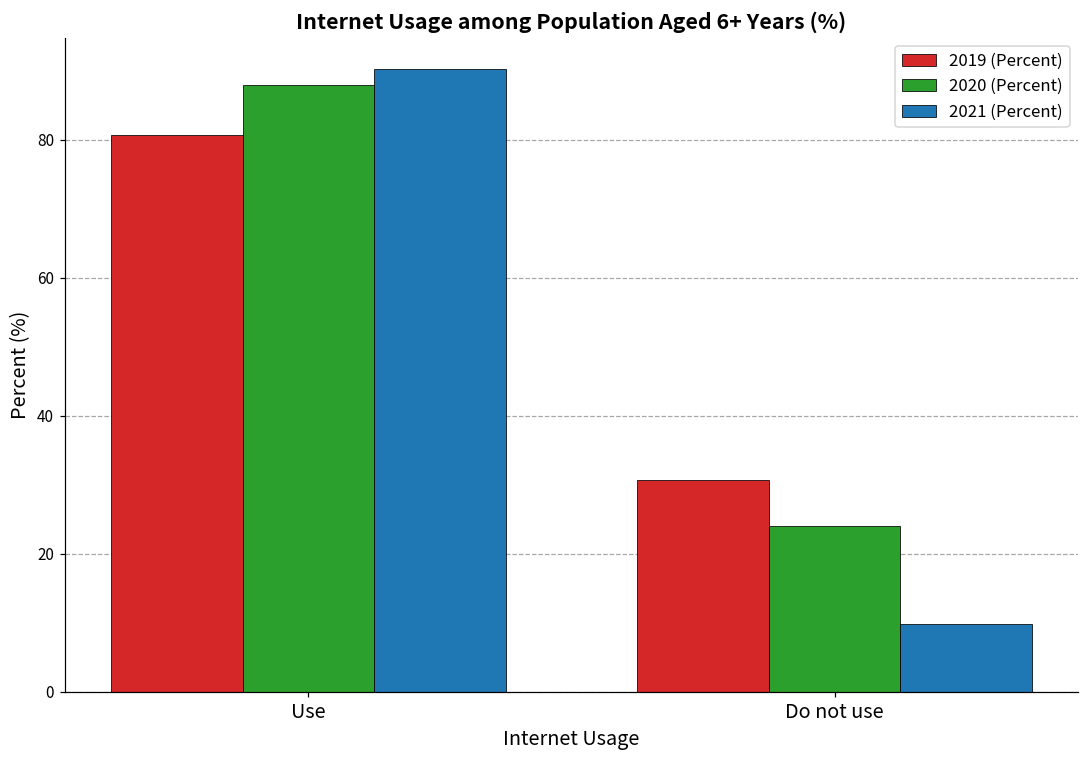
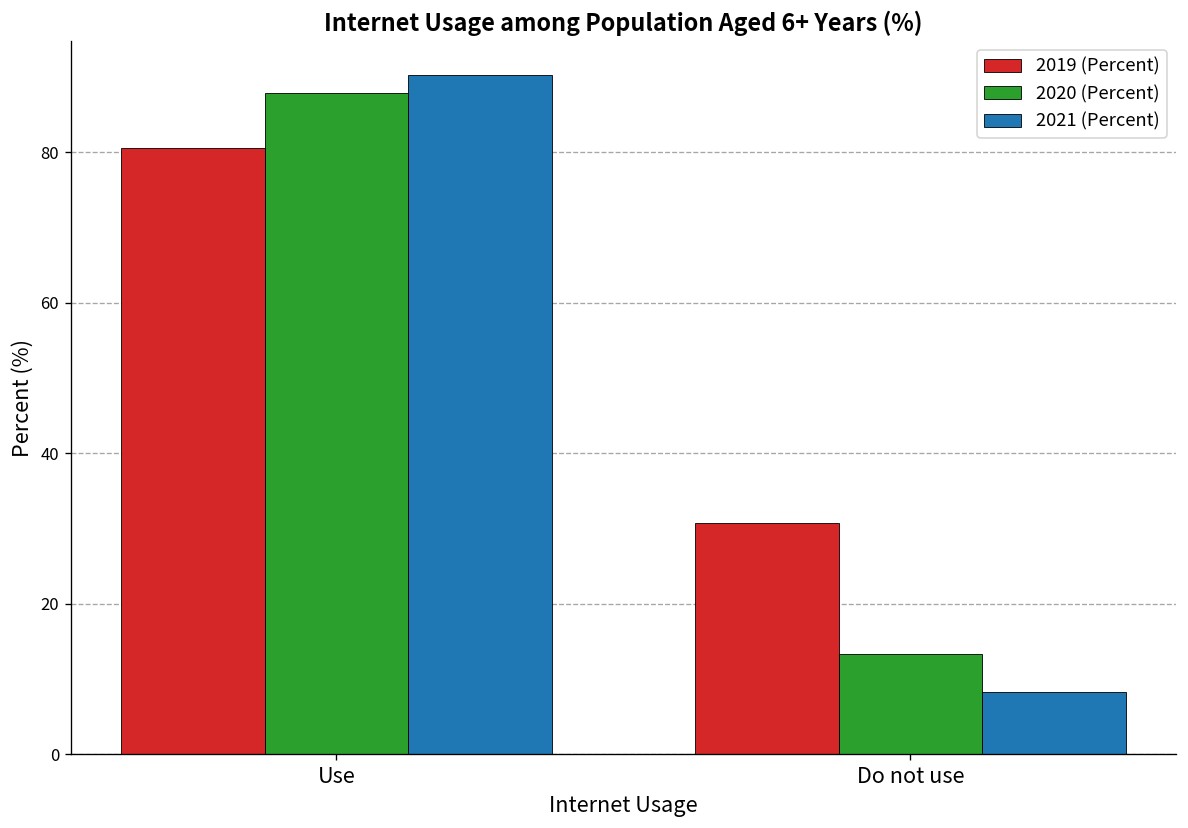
  {
    "2019 (Percent)": {
      "Use": 81,
      "Do not use": 31
    },
    "2020 (Percent)": {
      "Use": 88,
-     "Do not use": 24
+     "Do not use": 13
    },
    "2021 (Percent)": {
      "Use": 90,
-     "Do not use": 10
+     "Do not use": 8
    }
  }
